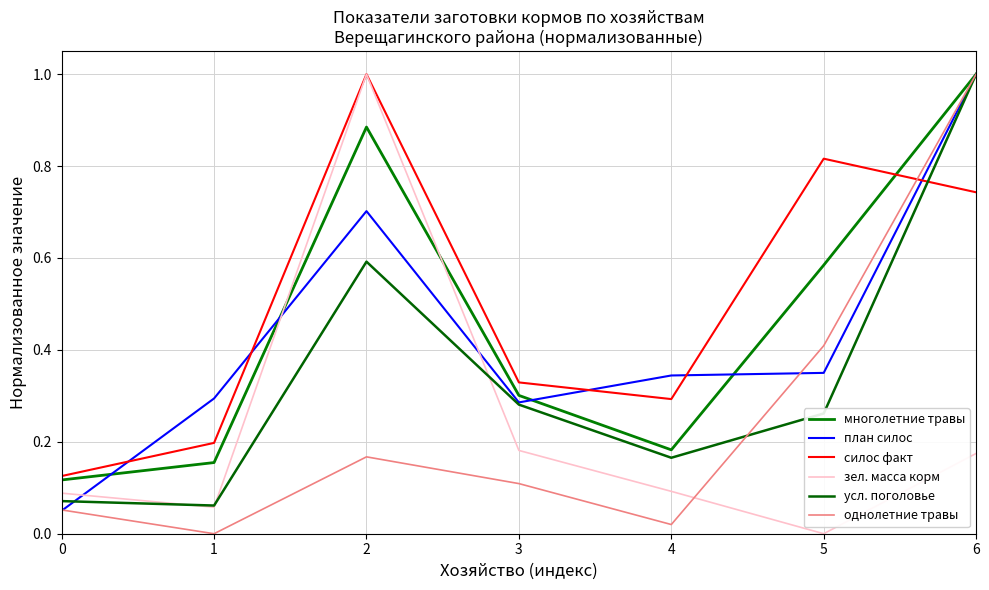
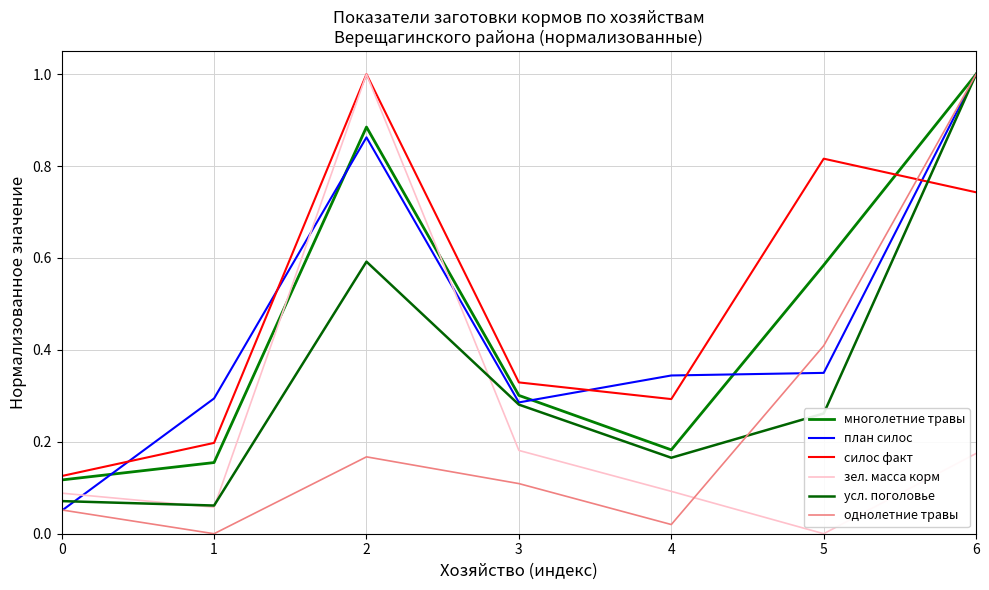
  {
    "план силос": {
      "1": 0.29,
-     "2": 0.70,
+     "2": 0.86,
      "4": 0.34,
      "5": 0.35
    },
    "силос факт": {
      "0": 0.13,
      "1": 0.20,
      "3": 0.33,
      "4": 0.29,
      "5": 0.82,
      "6": 0.74
    },
    "зел. масса корм": {
      "0": 0.09,
      "3": 0.18,
      "4": 0.09,
      "5": 0.00,
      "6": 0.17
    },
    "однолетние травы": {
      "1": 0.00,
      "2": 0.17,
      "3": 0.11,
      "4": 0.02,
      "5": 0.41
    }
  }
